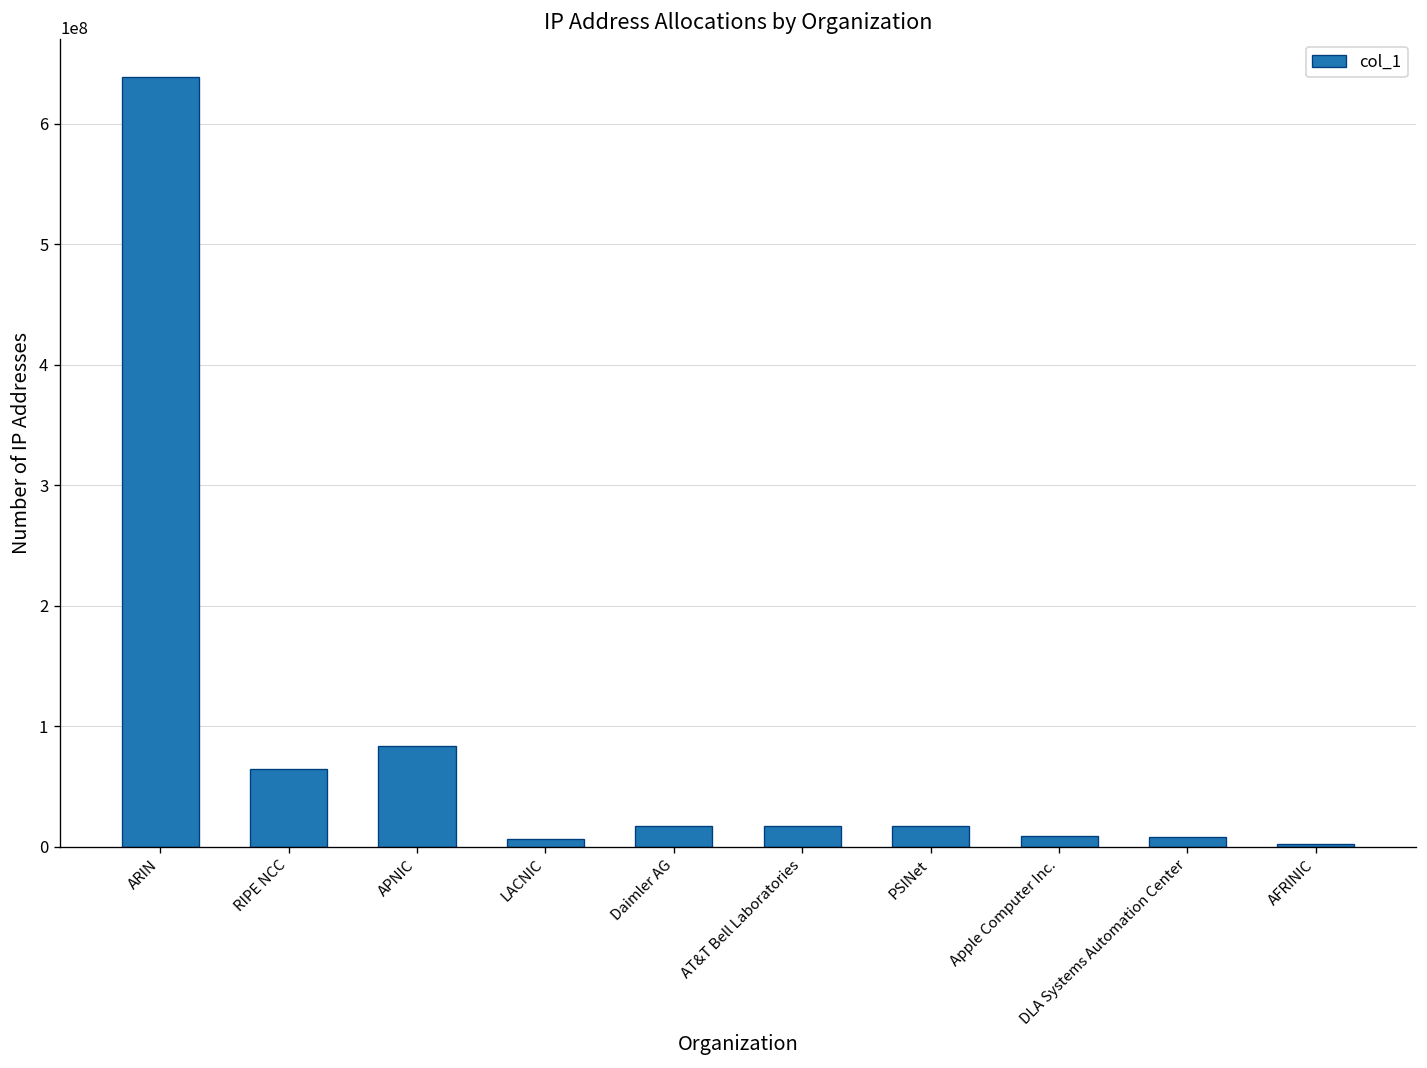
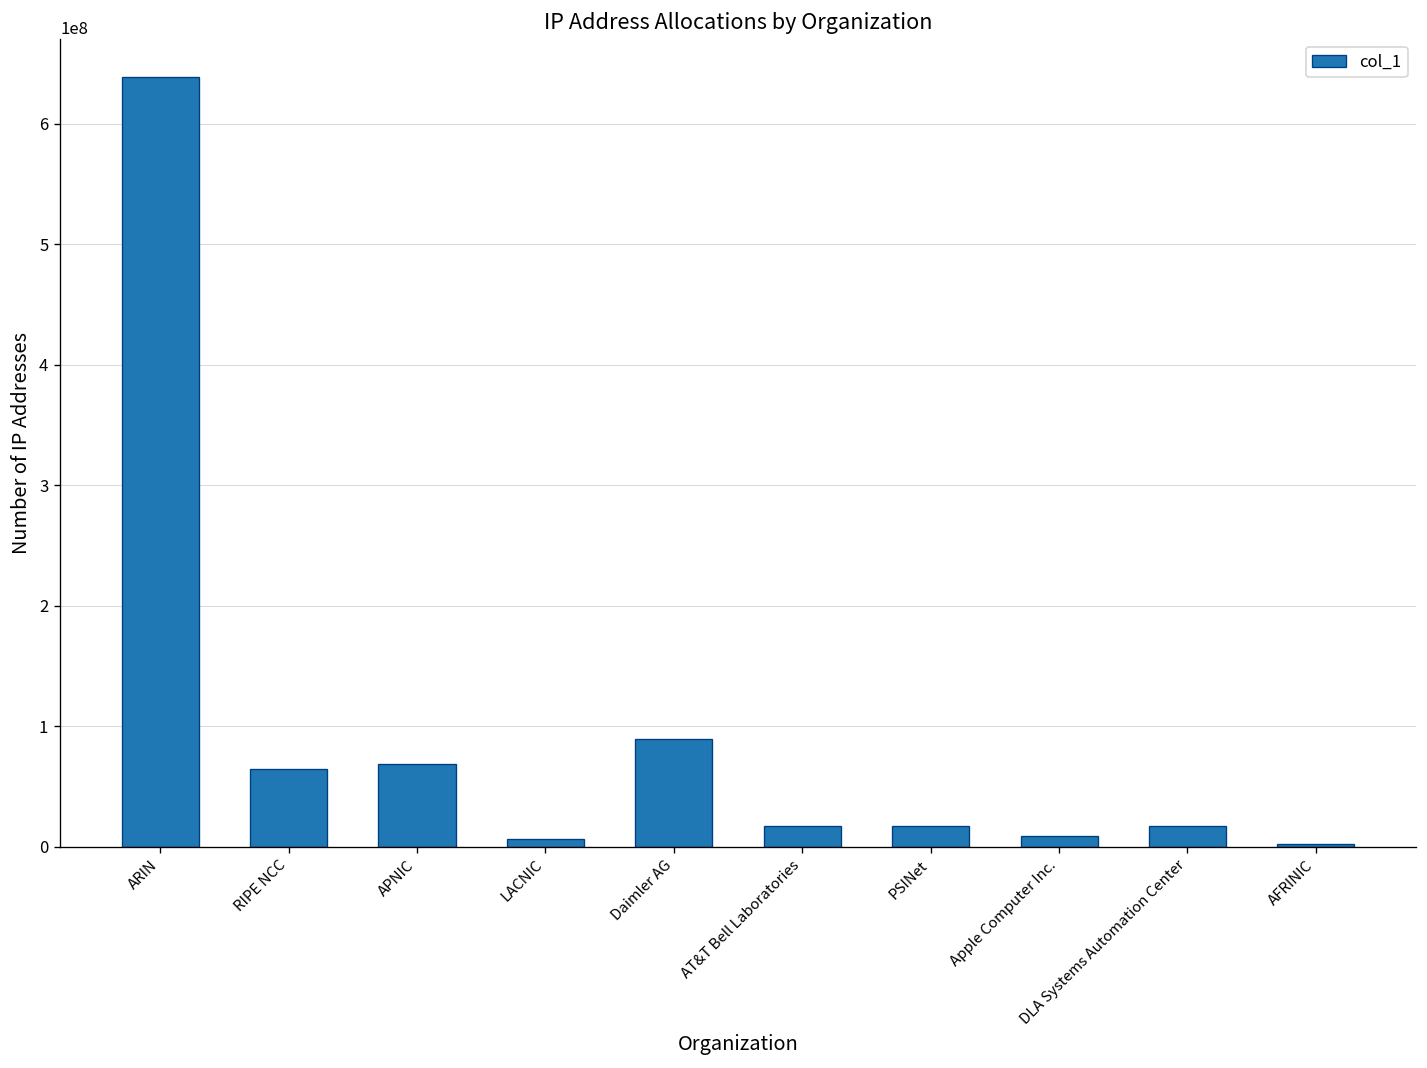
  {
    "ARIN": 639000000,
    "RIPE NCC": 64000000,
-   "APNIC": 83000000,
+   "APNIC": 68000000,
    "LACNIC": 6000000,
-   "Daimler AG": 17000000,
+   "Daimler AG": 89000000,
    "AT&T Bell Laboratories": 17000000,
    "PSINet": 17000000,
    "Apple Computer Inc.": 8000000,
-   "DLA Systems Automation Center": 8000000
+   "DLA Systems Automation Center": 17000000
  }
